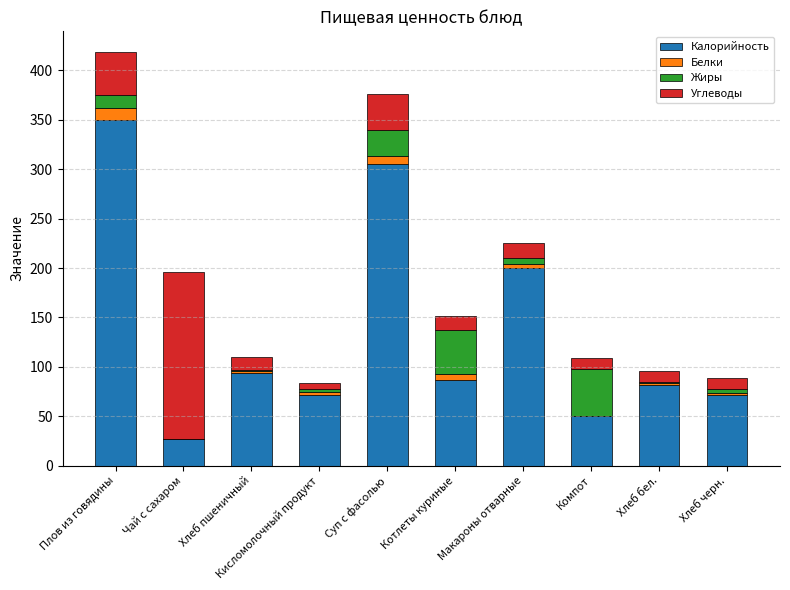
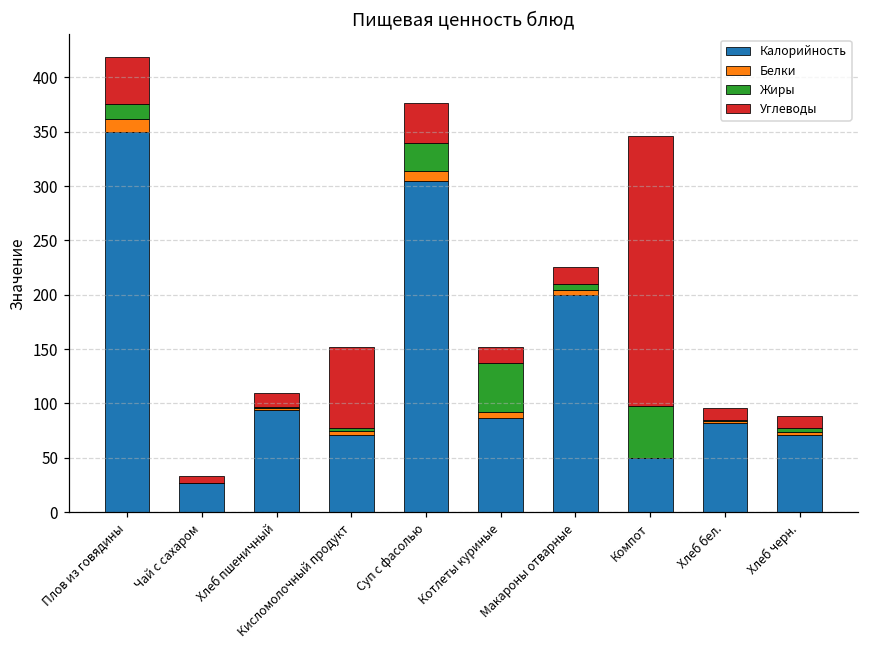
  {
    "Калорийность": {
      "Плов из говядины": 350,
      "Чай с сахаром": 30,
      "Хлеб пшеничный": 90,
      "Кисломолочный продукт": 70,
      "Суп с фасолью": 310,
      "Котлеты куриные": 90,
      "Макароны отварные": 200,
      "Компот": 50,
      "Хлеб бел.": 80,
      "Хлеб черн.": 70
    },
    "Белки": {
      "Плов из говядины": 10,
      "Кисломолочный продукт": 0,
      "Суп с фасолью": 10,
      "Котлеты куриные": 10,
      "Макароны отварные": 0
    },
    "Жиры": {
      "Плов из говядины": 10,
      "Чай с сахаром": 0,
      "Кисломолочный продукт": 0,
      "Суп с фасолью": 30,
      "Котлеты куриные": 40,
      "Макароны отварные": 10,
      "Компот": 50,
      "Хлеб черн.": 0
    },
    "Углеводы": {
      "Плов из говядины": 40,
-     "Чай с сахаром": 170,
+     "Чай с сахаром": 10,
      "Хлеб пшеничный": 10,
-     "Кисломолочный продукт": 10,
+     "Кисломолочный продукт": 80,
      "Суп с фасолью": 40,
      "Котлеты куриные": 20,
      "Макароны отварные": 20,
-     "Компот": 10,
+     "Компот": 250,
      "Хлеб бел.": 10,
      "Хлеб черн.": 10
    }
  }
